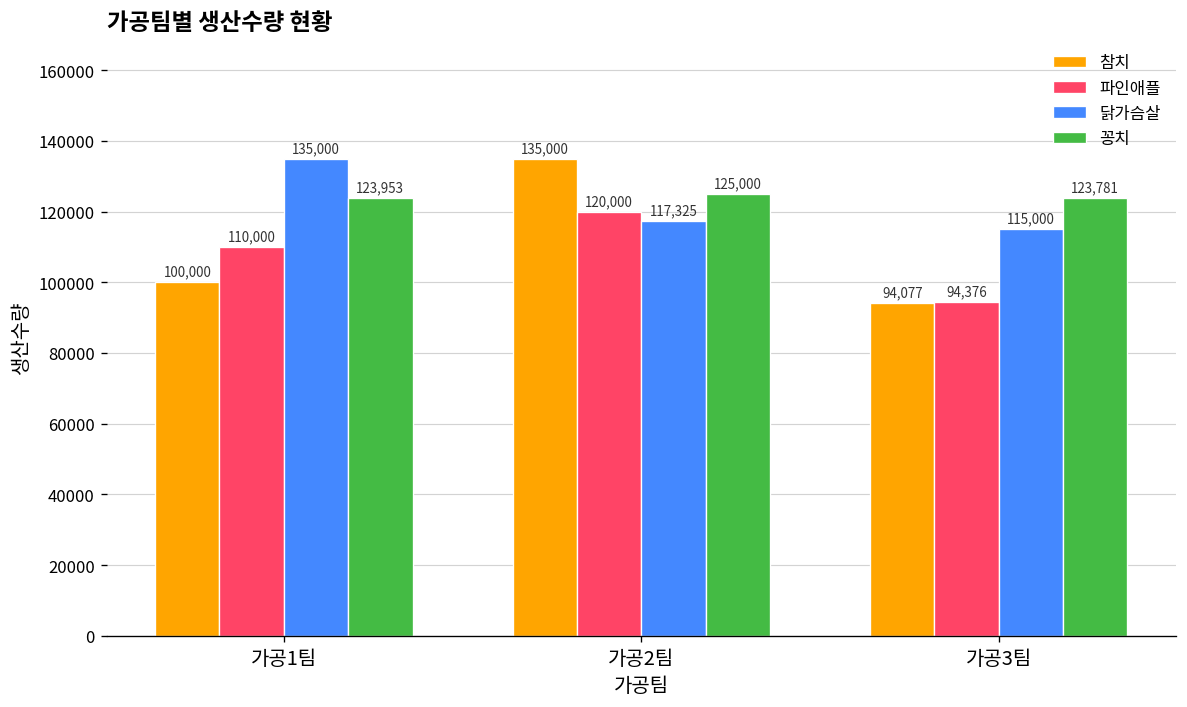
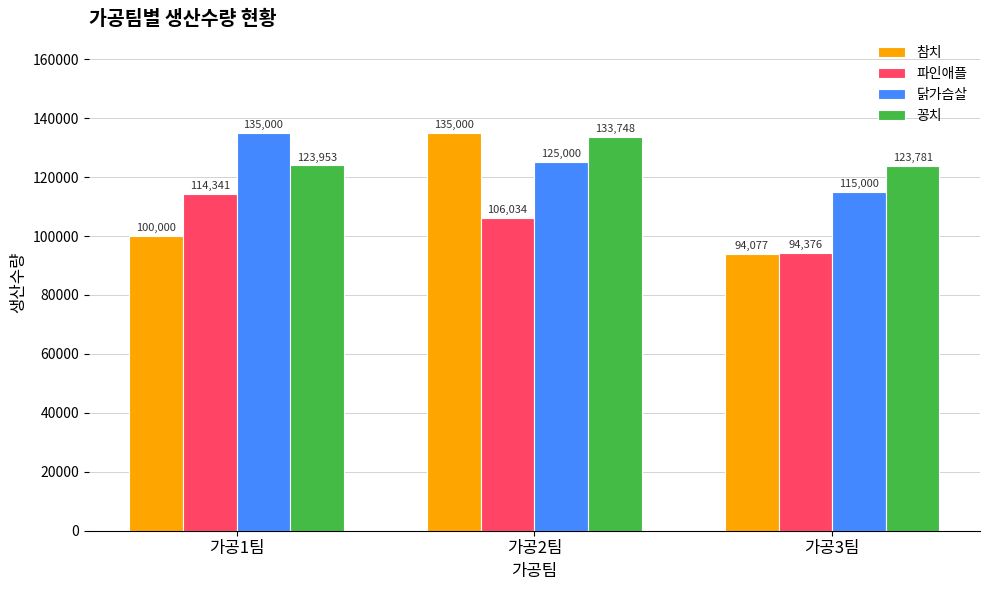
  {
    "참치": {
      "가공1팀": "100,000",
      "가공2팀": "135,000",
      "가공3팀": "94,077"
    },
    "파인애플": {
-     "가공1팀": "110,000",
-     "가공2팀": "120,000",
+     "가공1팀": "114,341",
+     "가공2팀": "106,034",
      "가공3팀": "94,376"
    },
    "닭가슴살": {
      "가공1팀": "135,000",
-     "가공2팀": "117,325",
+     "가공2팀": "125,000",
      "가공3팀": "115,000"
    },
    "꽁치": {
      "가공1팀": "123,953",
-     "가공2팀": "125,000",
+     "가공2팀": "133,748",
      "가공3팀": "123,781"
    }
  }
